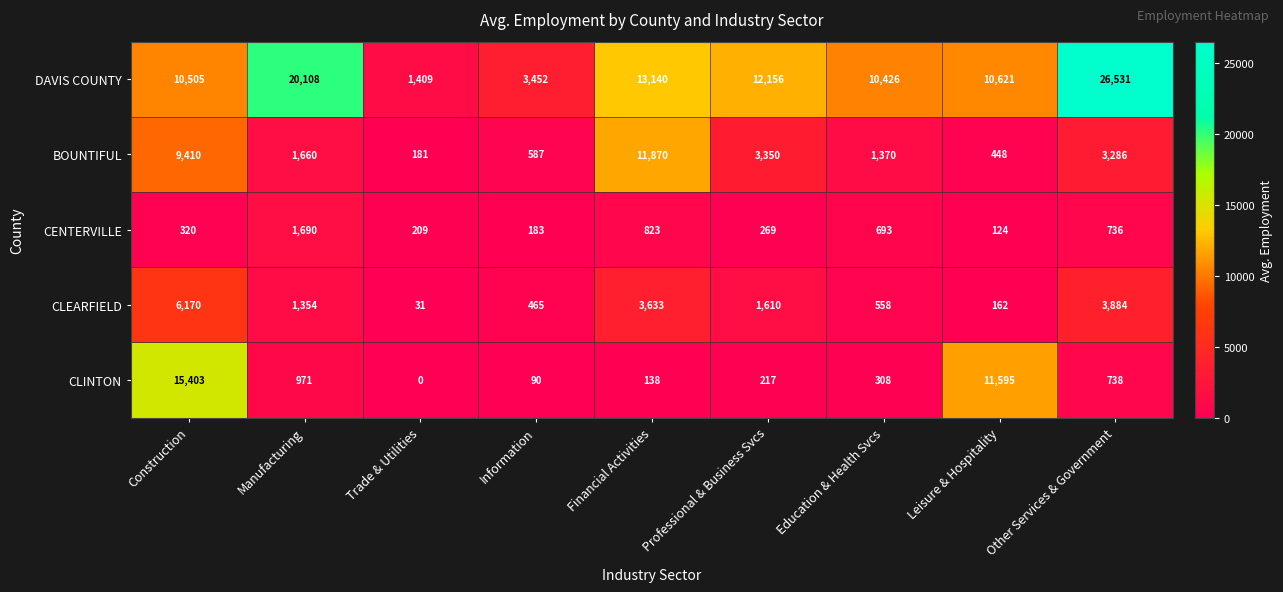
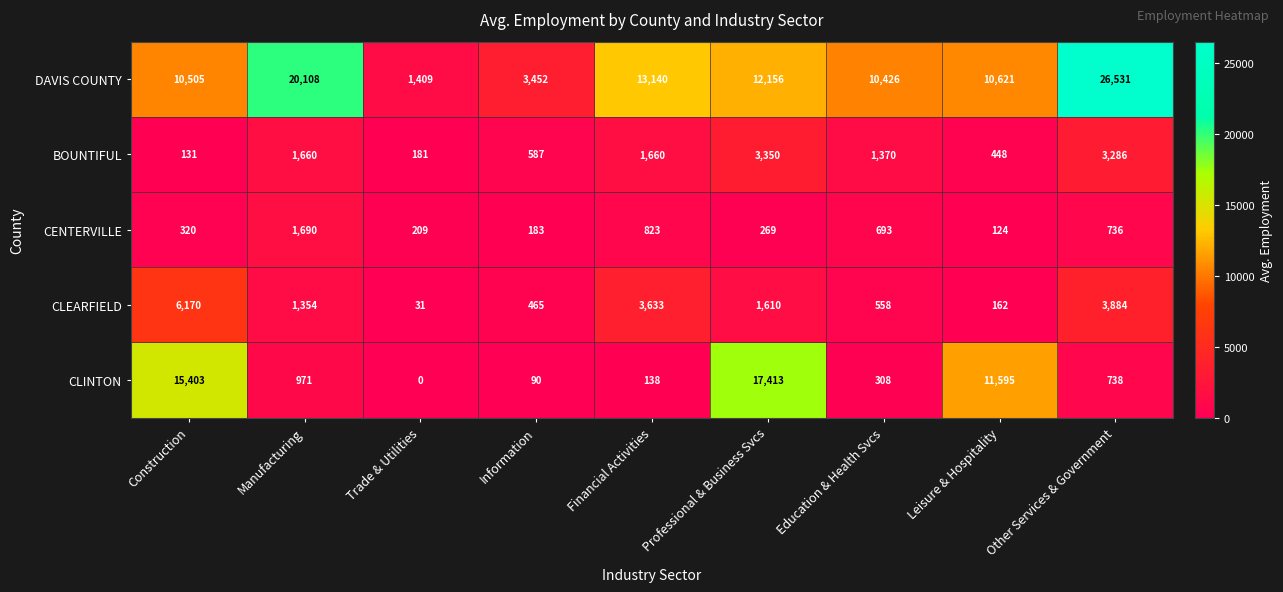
  {
    "DAVIS COUNTY": {
      "Construction": "10,505",
      "Manufacturing": "20,108",
      "Trade & Utilities": "1,409",
      "Information": "3,452",
      "Financial Activities": "13,140",
      "Professional & Business Svcs": "12,156",
      "Education & Health Svcs": "10,426",
      "Leisure & Hospitality": "10,621",
      "Other Services & Government": "26,531"
    },
    "BOUNTIFUL": {
-     "Construction": "9,410",
+     "Construction": "131",
      "Manufacturing": "1,660",
      "Trade & Utilities": "181",
      "Information": "587",
-     "Financial Activities": "11,870",
+     "Financial Activities": "1,660",
      "Professional & Business Svcs": "3,350",
      "Education & Health Svcs": "1,370",
      "Leisure & Hospitality": "448",
      "Other Services & Government": "3,286"
    },
    "CENTERVILLE": {
      "Construction": "320",
      "Manufacturing": "1,690",
      "Trade & Utilities": "209",
      "Information": "183",
      "Financial Activities": "823",
      "Professional & Business Svcs": "269",
      "Education & Health Svcs": "693",
      "Leisure & Hospitality": "124",
      "Other Services & Government": "736"
    },
    "CLEARFIELD": {
      "Construction": "6,170",
      "Manufacturing": "1,354",
      "Trade & Utilities": "31",
      "Information": "465",
      "Financial Activities": "3,633",
      "Professional & Business Svcs": "1,610",
      "Education & Health Svcs": "558",
      "Leisure & Hospitality": "162",
      "Other Services & Government": "3,884"
    },
    "CLINTON": {
      "Construction": "15,403",
      "Manufacturing": "971",
      "Trade & Utilities": "0",
      "Information": "90",
      "Financial Activities": "138",
-     "Professional & Business Svcs": "217",
+     "Professional & Business Svcs": "17,413",
      "Education & Health Svcs": "308",
      "Leisure & Hospitality": "11,595",
      "Other Services & Government": "738"
    }
  }
